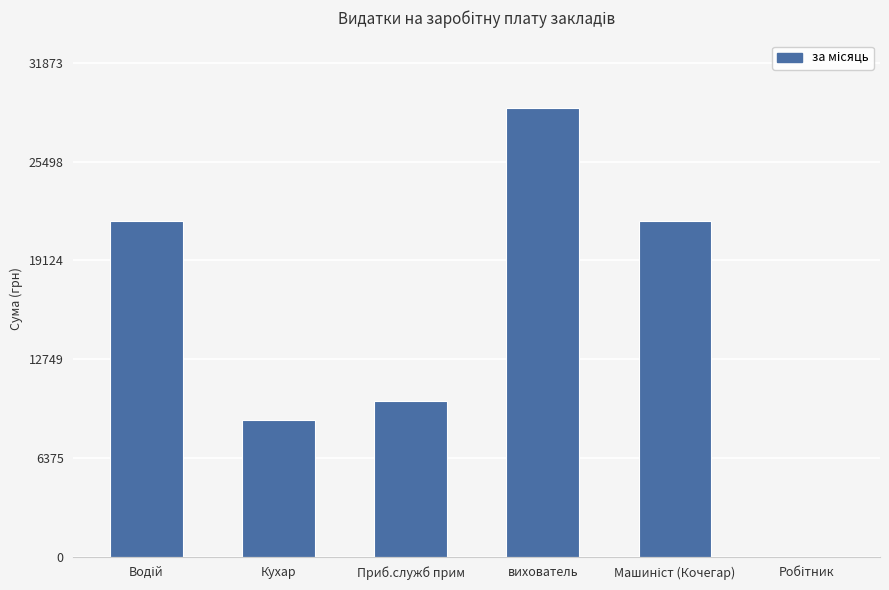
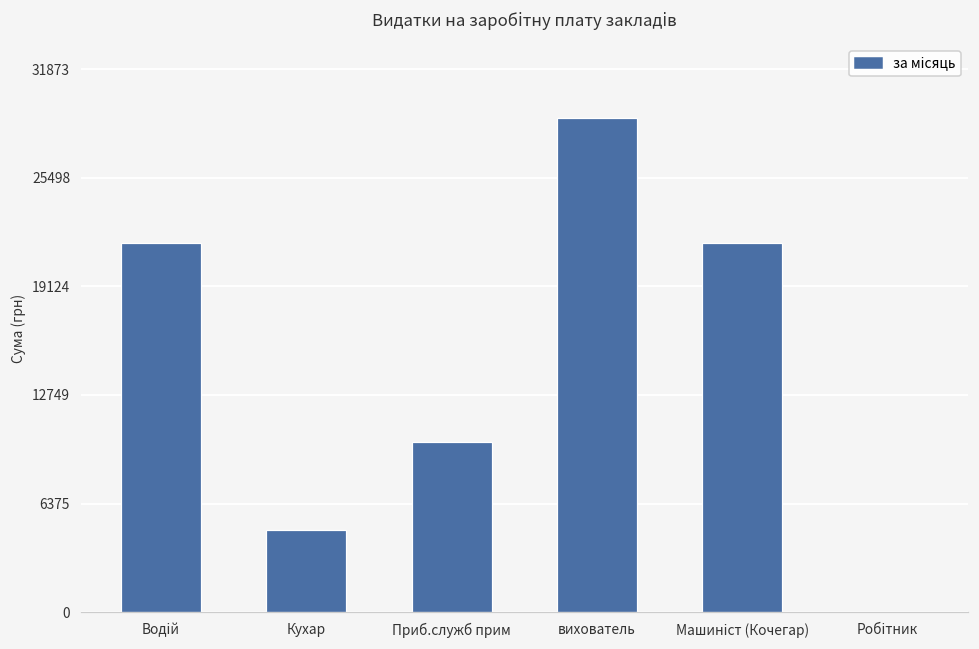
  {
    "Водій": 21600,
-   "Кухар": 8800,
+   "Кухар": 4800,
    "Приб.служб прим": 10000,
    "вихователь": 29000,
    "Машиніст (Кочегар)": 21700,
    "Робітник": 0
  }
